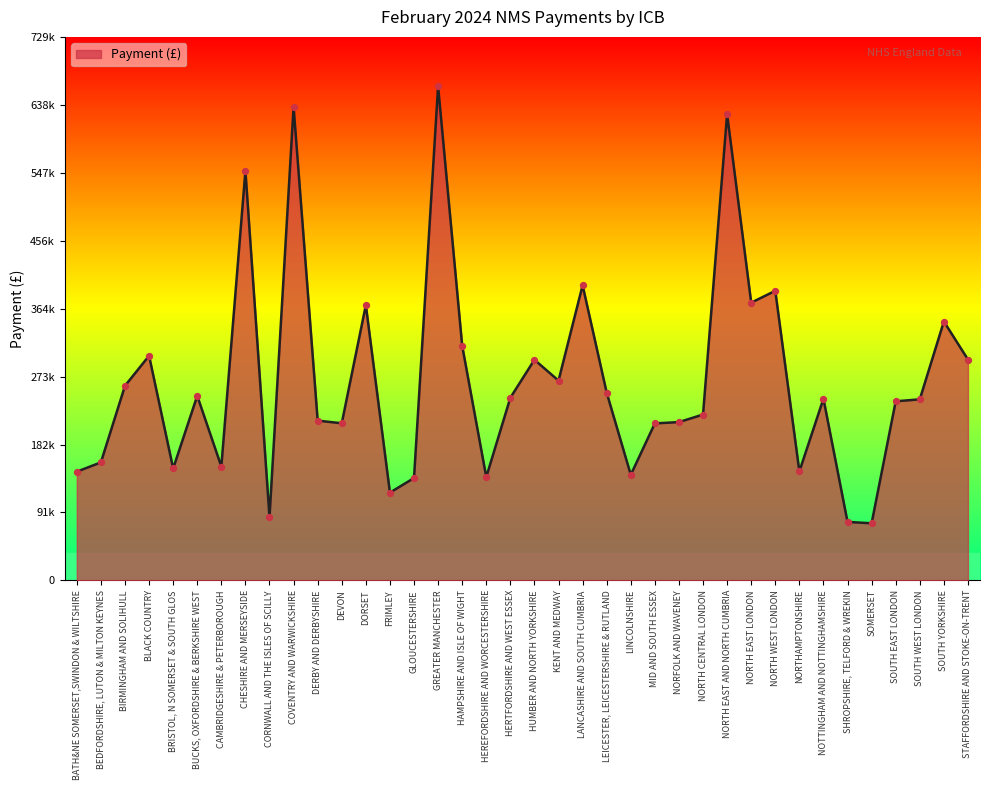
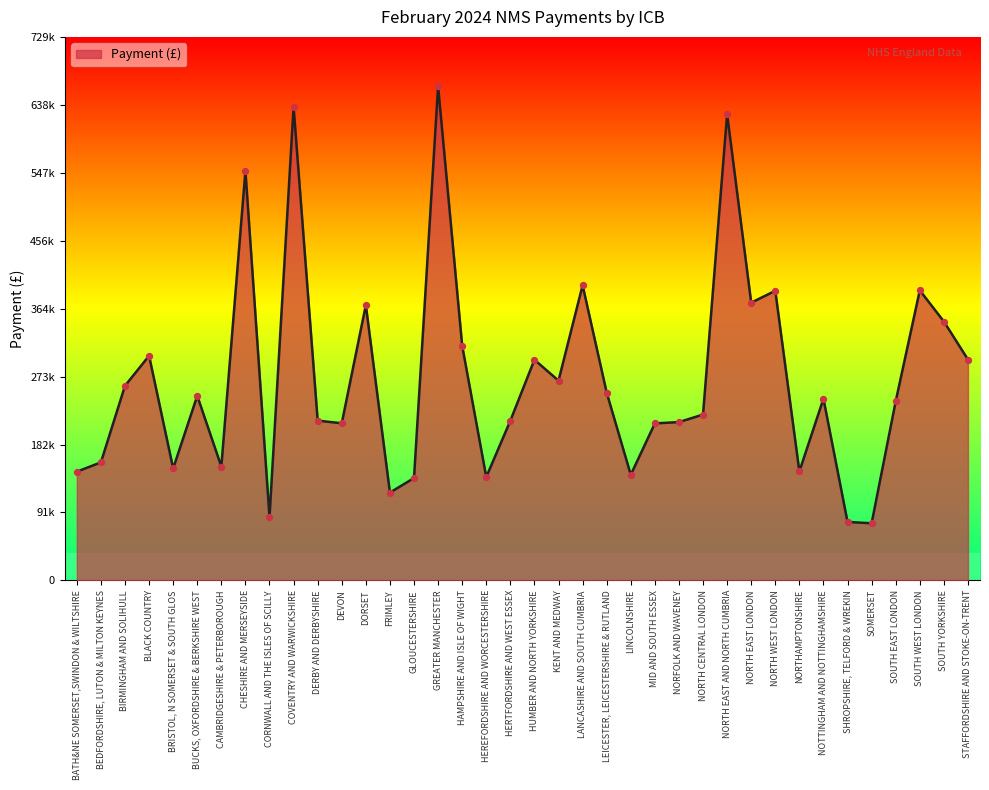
  {
    "BATH&NE SOMERSET,SWINDON & WILTSHIRE": 150000,
    "BEDFORDSHIRE, LUTON & MILTON KEYNES": 160000,
    "BIRMINGHAM AND SOLIHULL": 260000,
    "BLACK COUNTRY": 300000,
    "BRISTOL, N SOMERSET & SOUTH GLOS": 150000,
    "BUCKS, OXFORDSHIRE & BERKSHIRE WEST": 250000,
    "CAMBRIDGESHIRE & PETERBOROUGH": 150000,
    "CHESHIRE AND MERSEYSIDE": 550000,
    "CORNWALL AND THE ISLES OF SCILLY": 90000,
    "COVENTRY AND WARWICKSHIRE": 640000,
    "DERBY AND DERBYSHIRE": 210000,
    "DEVON": 210000,
    "DORSET": 370000,
    "FRIMLEY": 120000,
    "GLOUCESTERSHIRE": 140000,
    "GREATER MANCHESTER": 660000,
    "HAMPSHIRE AND ISLE OF WIGHT": 320000,
    "HEREFORDSHIRE AND WORCESTERSHIRE": 140000,
-   "HERTFORDSHIRE AND WEST ESSEX": 250000,
+   "HERTFORDSHIRE AND WEST ESSEX": 210000,
    "HUMBER AND NORTH YORKSHIRE": 300000,
    "KENT AND MEDWAY": 270000,
    "LANCASHIRE AND SOUTH CUMBRIA": 400000,
    "LEICESTER, LEICESTERSHIRE & RUTLAND": 250000,
    "LINCOLNSHIRE": 140000,
    "MID AND SOUTH ESSEX": 210000,
    "NORFOLK AND WAVENEY": 210000,
    "NORTH CENTRAL LONDON": 220000,
    "NORTH EAST AND NORTH CUMBRIA": 630000,
    "NORTH EAST LONDON": 370000,
    "NORTH WEST LONDON": 390000,
    "NORTHAMPTONSHIRE": 150000,
    "NOTTINGHAM AND NOTTINGHAMSHIRE": 240000,
    "SHROPSHIRE, TELFORD & WREKIN": 80000,
    "SOMERSET": 80000,
    "SOUTH EAST LONDON": 240000,
-   "SOUTH WEST LONDON": 240000,
+   "SOUTH WEST LONDON": 390000,
    "SOUTH YORKSHIRE": 350000,
    "STAFFORDSHIRE AND STOKE-ON-TRENT": 300000
  }
